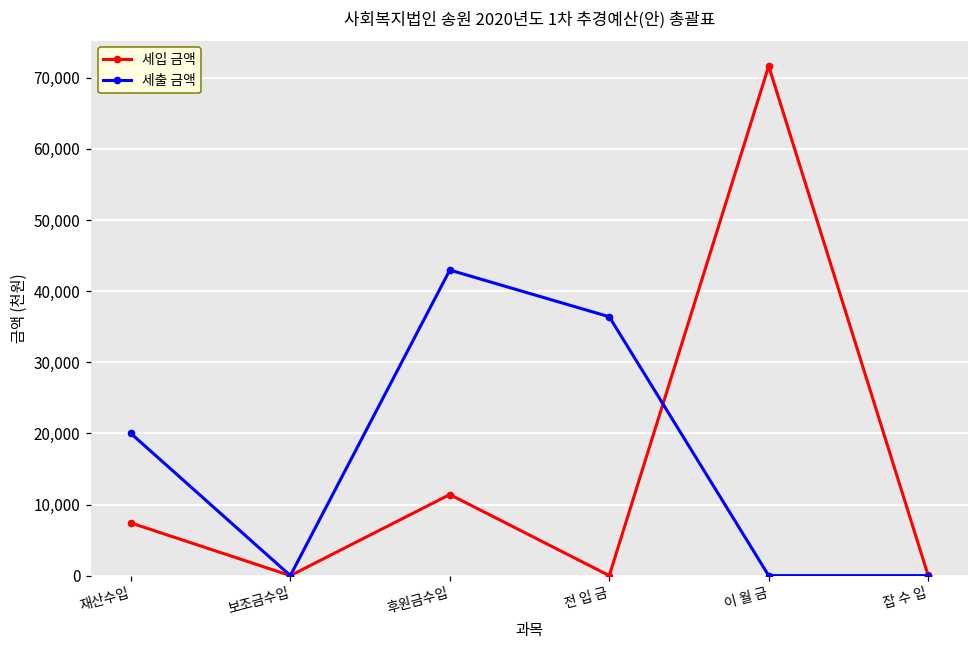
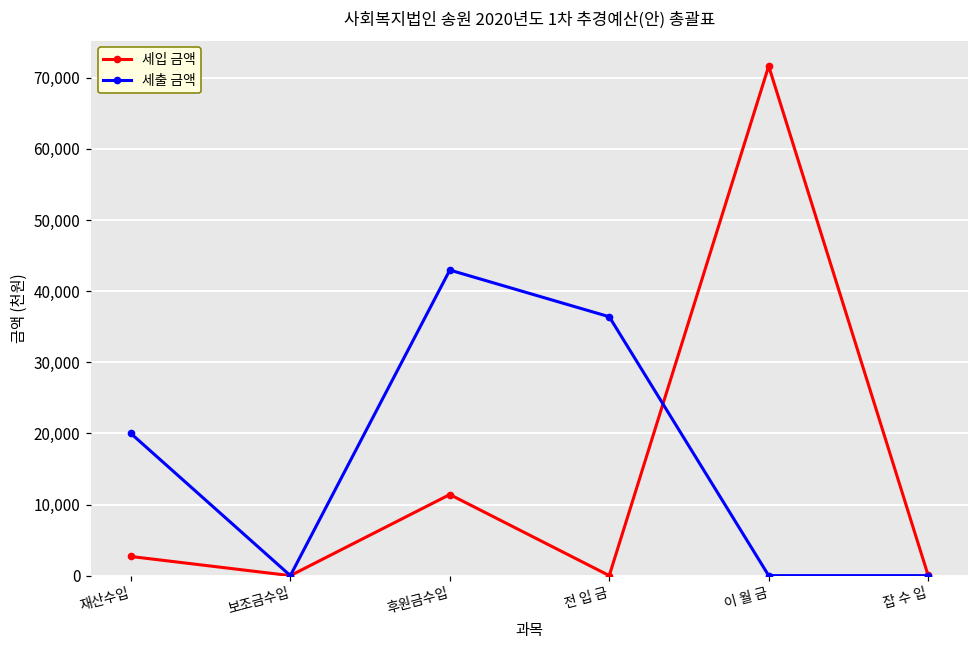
  {
    "세입 금액": {
-     "재산수입": "7,000",
+     "재산수입": "3,000",
      "후원금수입": "11,000",
      "전 입 금": "0",
      "이 월 금": "72,000"
    },
    "세출 금액": {
      "재산수입": "20,000",
      "후원금수입": "43,000",
      "전 입 금": "36,000",
      "이 월 금": "0"
    }
  }
